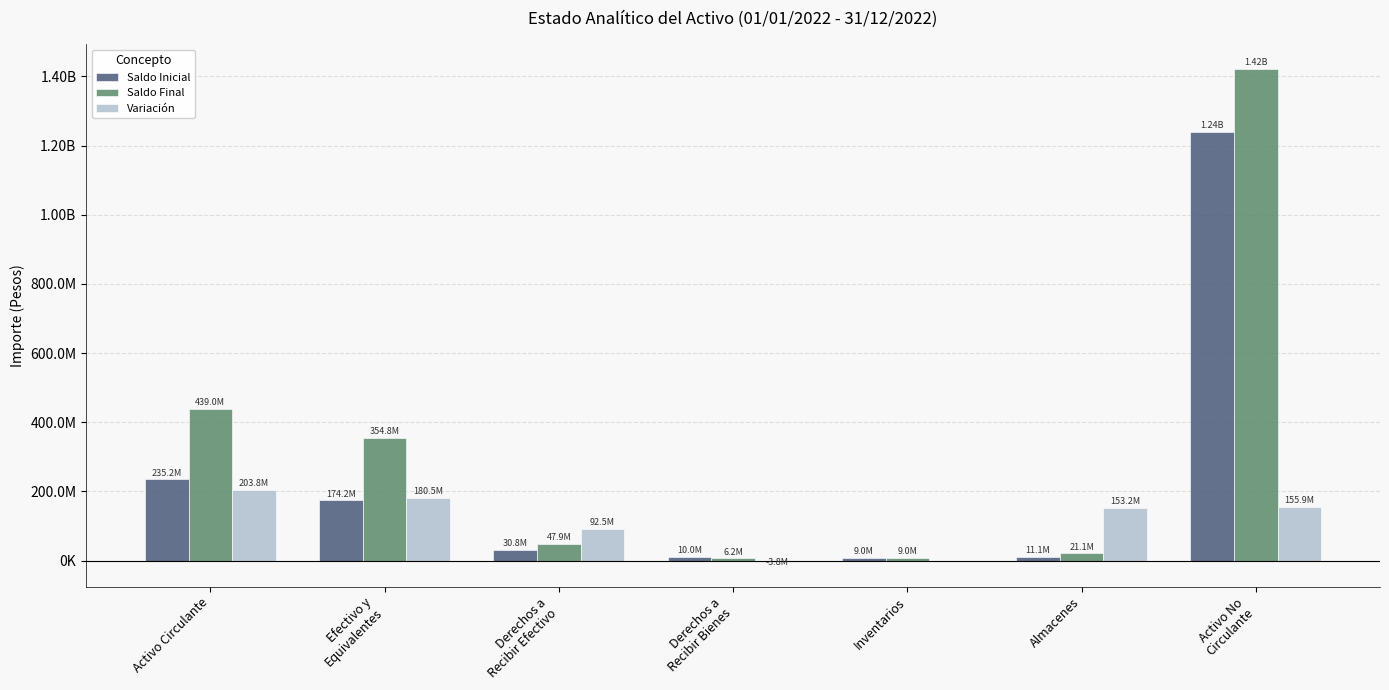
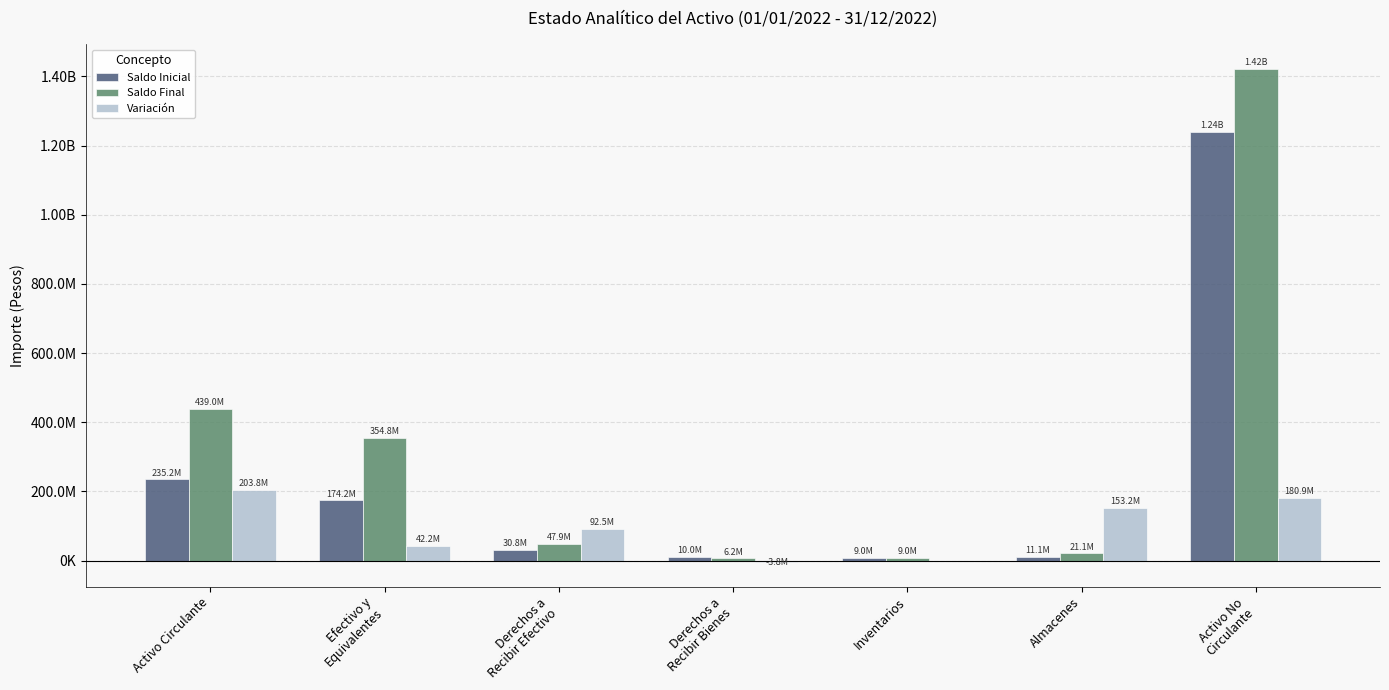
  {
    "Variación": {
      "Activo Circulante": "203.8M",
-     "Efectivo y Equivalentes": "180.5M",
+     "Efectivo y Equivalentes": "42.2M",
      "Derechos a Recibir Efectivo": "92.5M",
      "Derechos a Recibir Bienes": "-3.8M",
      "Almacenes": "153.2M",
-     "Activo No Circulante": "155.9M"
+     "Activo No Circulante": "180.9M"
    }
  }
